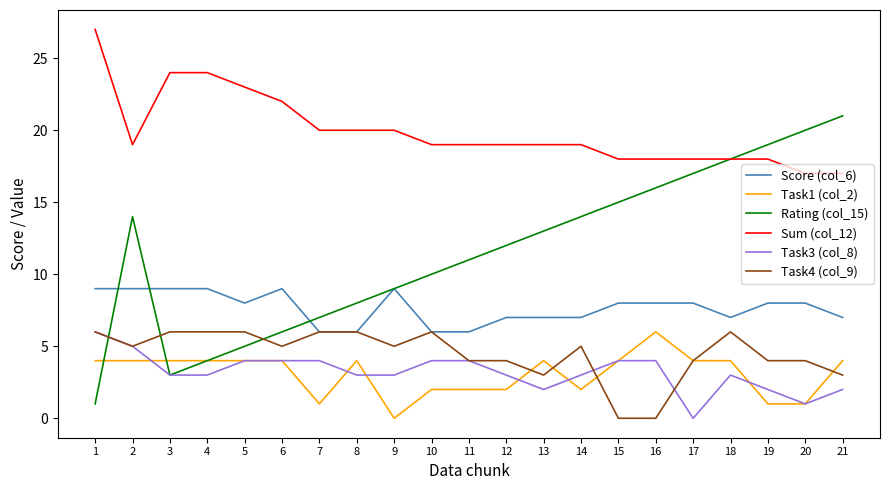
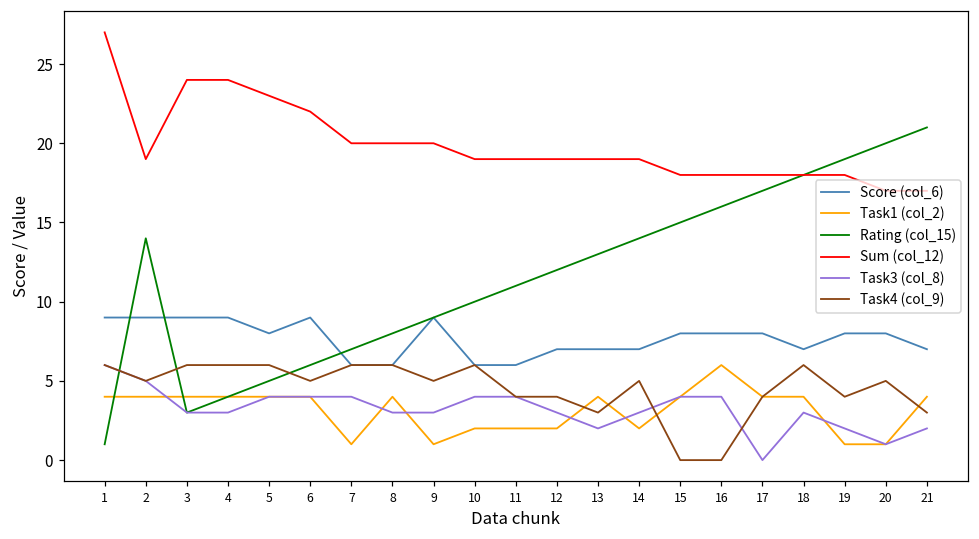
  {
    "Score (col_6)": {
      "1": 9,
      "2": 9,
      "3": 9,
      "4": 9,
      "5": 8,
      "6": 9,
      "11": 6,
      "12": 7,
      "13": 7,
      "14": 7,
      "15": 8,
      "16": 8,
      "17": 8,
      "18": 7,
      "19": 8,
      "20": 8,
      "21": 7
    },
    "Task1 (col_2)": {
      "1": 4,
      "2": 4,
      "3": 4,
      "7": 1,
      "8": 4,
-     "9": 0,
+     "9": 1,
      "10": 2,
      "11": 2,
      "12": 2,
      "13": 4,
      "14": 2,
      "16": 6,
      "18": 4,
      "19": 1,
      "21": 4
    },
    "Rating (col_15)": {
      "1": 1,
      "2": 14,
      "5": 5,
      "6": 6,
      "7": 7,
      "8": 8,
      "10": 10,
      "11": 11,
      "12": 12,
      "13": 13,
      "14": 14,
      "15": 15,
      "16": 16,
      "17": 17,
      "19": 19,
      "20": 20,
      "21": 21
    },
    "Sum (col_12)": {
      "1": 27,
      "2": 19,
      "3": 24,
      "4": 24,
      "5": 23,
      "6": 22,
      "7": 20,
      "8": 20,
      "9": 20,
      "10": 19,
      "11": 19,
      "12": 19,
      "13": 19,
      "14": 19,
      "15": 18,
      "16": 18,
      "17": 18,
      "19": 18
    },
    "Task3 (col_8)": {
      "4": 3,
      "7": 4,
      "8": 3,
      "9": 3,
      "10": 4,
      "12": 3,
      "13": 2,
      "14": 3,
      "16": 4,
      "17": 0,
      "18": 3,
      "19": 2,
      "21": 2
    },
    "Task4 (col_9)": {
      "3": 6,
      "4": 6,
      "5": 6,
      "6": 5,
      "9": 5,
      "12": 4,
      "13": 3,
      "14": 5,
      "15": 0,
      "16": 0,
      "18": 6,
      "19": 4,
-     "20": 4,
+     "20": 5,
      "21": 3
    }
  }
